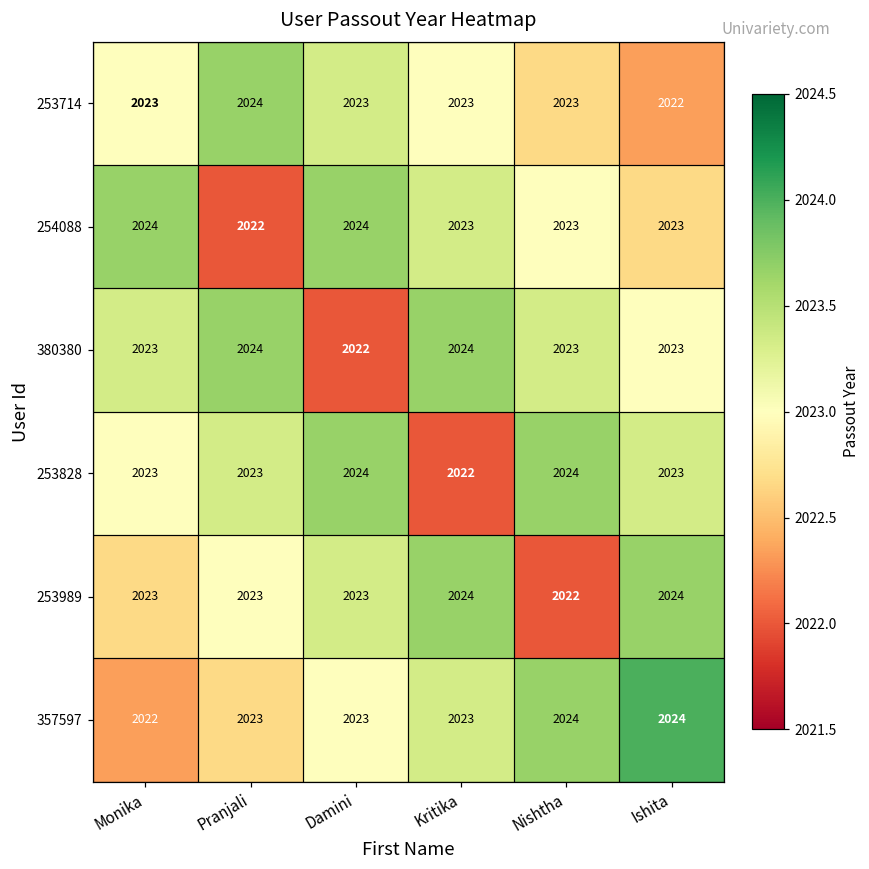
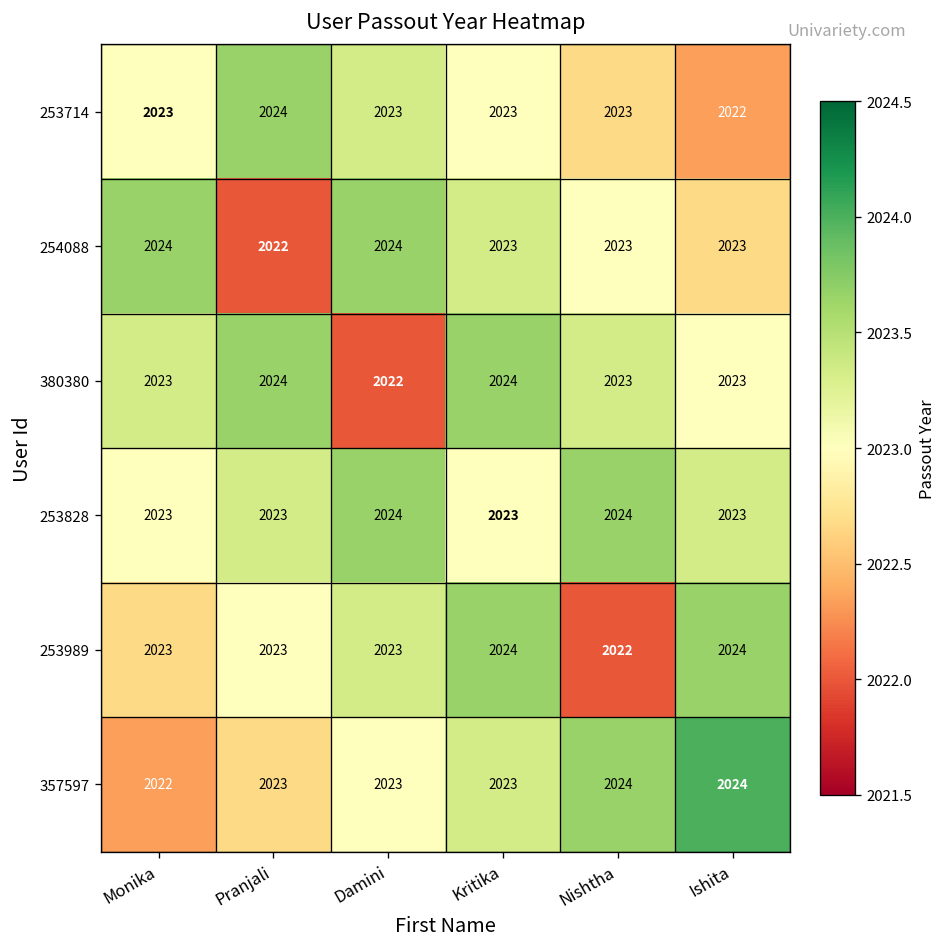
  {
    "253714": {
      "Monika": 2023,
      "Pranjali": 2024,
      "Damini": 2023,
      "Kritika": 2023,
      "Nishtha": 2023,
      "Ishita": 2022
    },
    "254088": {
      "Monika": 2024,
      "Pranjali": 2022,
      "Damini": 2024,
      "Kritika": 2023,
      "Nishtha": 2023,
      "Ishita": 2023
    },
    "380380": {
      "Monika": 2023,
      "Pranjali": 2024,
      "Damini": 2022,
      "Kritika": 2024,
      "Nishtha": 2023,
      "Ishita": 2023
    },
    "253828": {
      "Monika": 2023,
      "Pranjali": 2023,
      "Damini": 2024,
-     "Kritika": 2022,
+     "Kritika": 2023,
      "Nishtha": 2024,
      "Ishita": 2023
    },
    "253989": {
      "Monika": 2023,
      "Pranjali": 2023,
      "Damini": 2023,
      "Kritika": 2024,
      "Nishtha": 2022,
      "Ishita": 2024
    },
    "357597": {
      "Monika": 2022,
      "Pranjali": 2023,
      "Damini": 2023,
      "Kritika": 2023,
      "Nishtha": 2024,
      "Ishita": 2024
    }
  }
